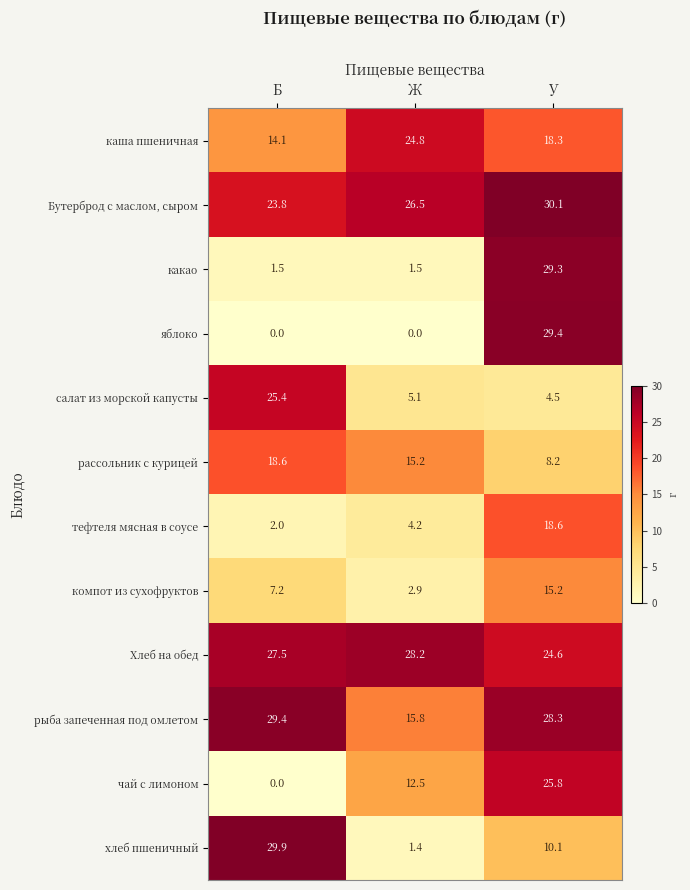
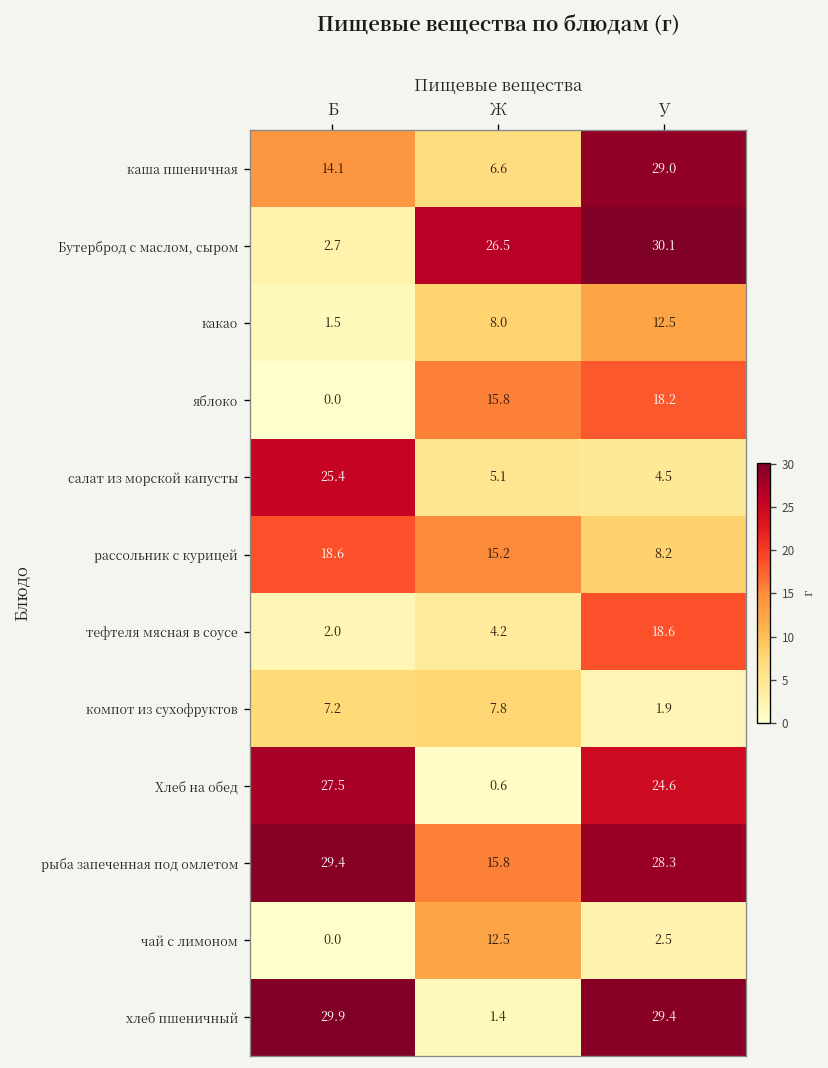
  {
    "каша пшеничная": {
      "Б": 14.1,
-     "Ж": 24.8,
-     "У": 18.3
+     "Ж": 6.6,
+     "У": 29.0
    },
    "Бутерброд с маслом, сыром": {
-     "Б": 23.8,
+     "Б": 2.7,
      "Ж": 26.5,
      "У": 30.1
    },
    "какао": {
      "Б": 1.5,
-     "Ж": 1.5,
-     "У": 29.3
+     "Ж": 8.0,
+     "У": 12.5
    },
    "яблоко": {
      "Б": 0.0,
-     "Ж": 0.0,
-     "У": 29.4
+     "Ж": 15.8,
+     "У": 18.2
    },
    "салат из морской капусты": {
      "Б": 25.4,
      "Ж": 5.1,
      "У": 4.5
    },
    "рассольник с курицей": {
      "Б": 18.6,
      "Ж": 15.2,
      "У": 8.2
    },
    "тефтеля мясная в соусе": {
      "Б": 2.0,
      "Ж": 4.2,
      "У": 18.6
    },
    "компот из сухофруктов": {
      "Б": 7.2,
-     "Ж": 2.9,
-     "У": 15.2
+     "Ж": 7.8,
+     "У": 1.9
    },
    "Хлеб на обед": {
      "Б": 27.5,
-     "Ж": 28.2,
+     "Ж": 0.6,
      "У": 24.6
    },
    "рыба запеченная под омлетом": {
      "Б": 29.4,
      "Ж": 15.8,
      "У": 28.3
    },
    "чай с лимоном": {
      "Б": 0.0,
      "Ж": 12.5,
-     "У": 25.8
+     "У": 2.5
    },
    "хлеб пшеничный": {
      "Б": 29.9,
      "Ж": 1.4,
-     "У": 10.1
+     "У": 29.4
    }
  }
